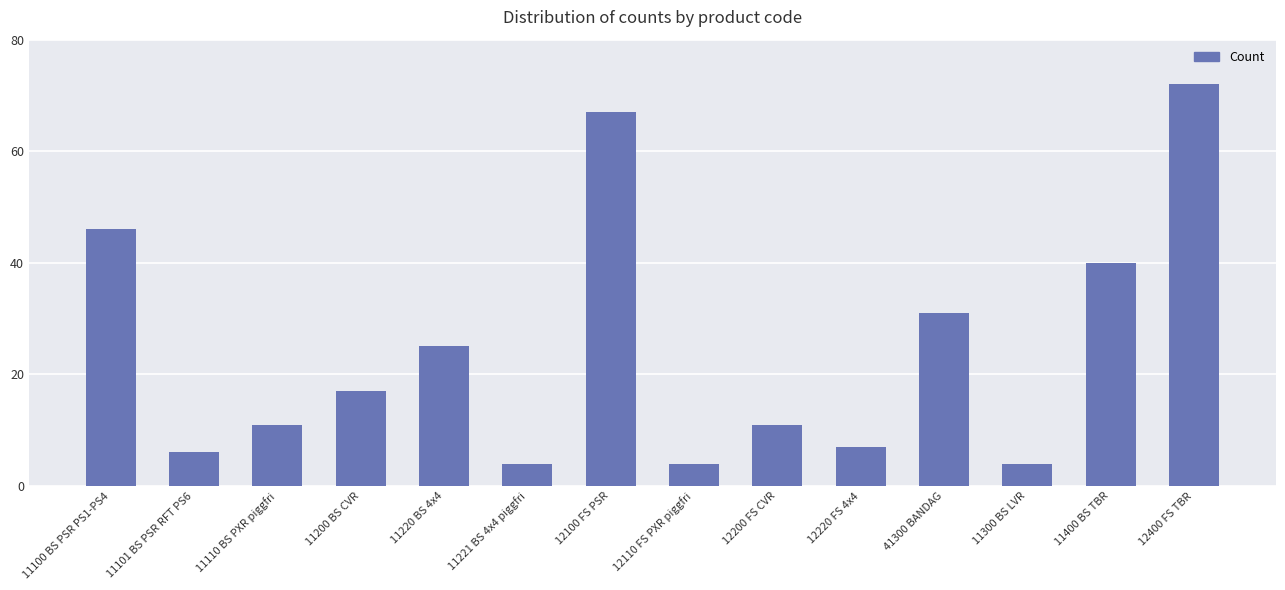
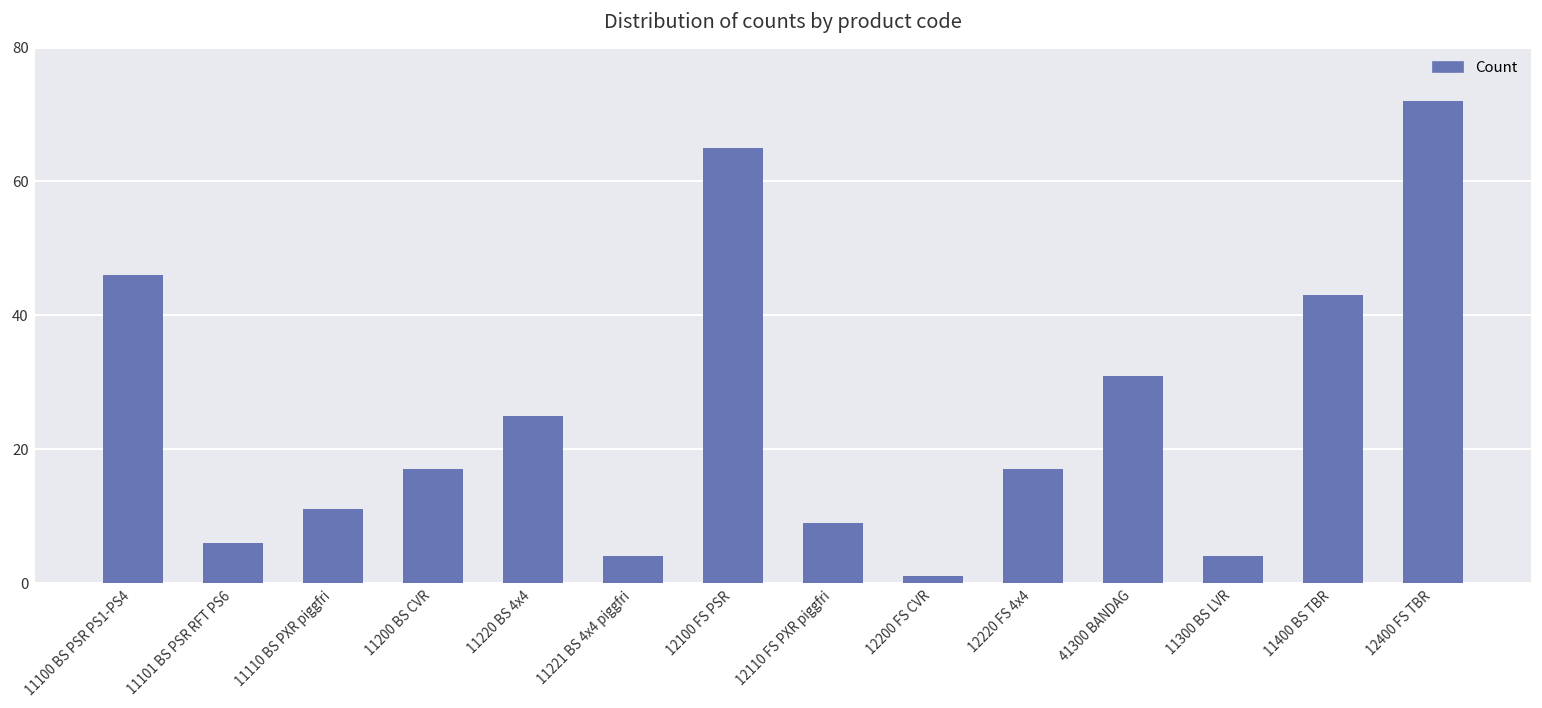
  {
    "11100 BS PSR PS1-PS4": 46,
    "11101 BS PSR RFT PS6": 6,
    "11110 BS PXR piggfri": 11,
    "11200 BS CVR": 17,
    "11220 BS 4x4": 25,
    "11221 BS 4x4 piggfri": 4,
-   "12100 FS PSR": 67,
-   "12110 FS PXR piggfri": 4,
-   "12200 FS CVR": 11,
-   "12220 FS 4x4": 7,
+   "12100 FS PSR": 65,
+   "12110 FS PXR piggfri": 9,
+   "12200 FS CVR": 1,
+   "12220 FS 4x4": 17,
    "41300 BANDAG": 31,
    "11300 BS LVR": 4,
-   "11400 BS TBR": 40,
+   "11400 BS TBR": 43,
    "12400 FS TBR": 72
  }
